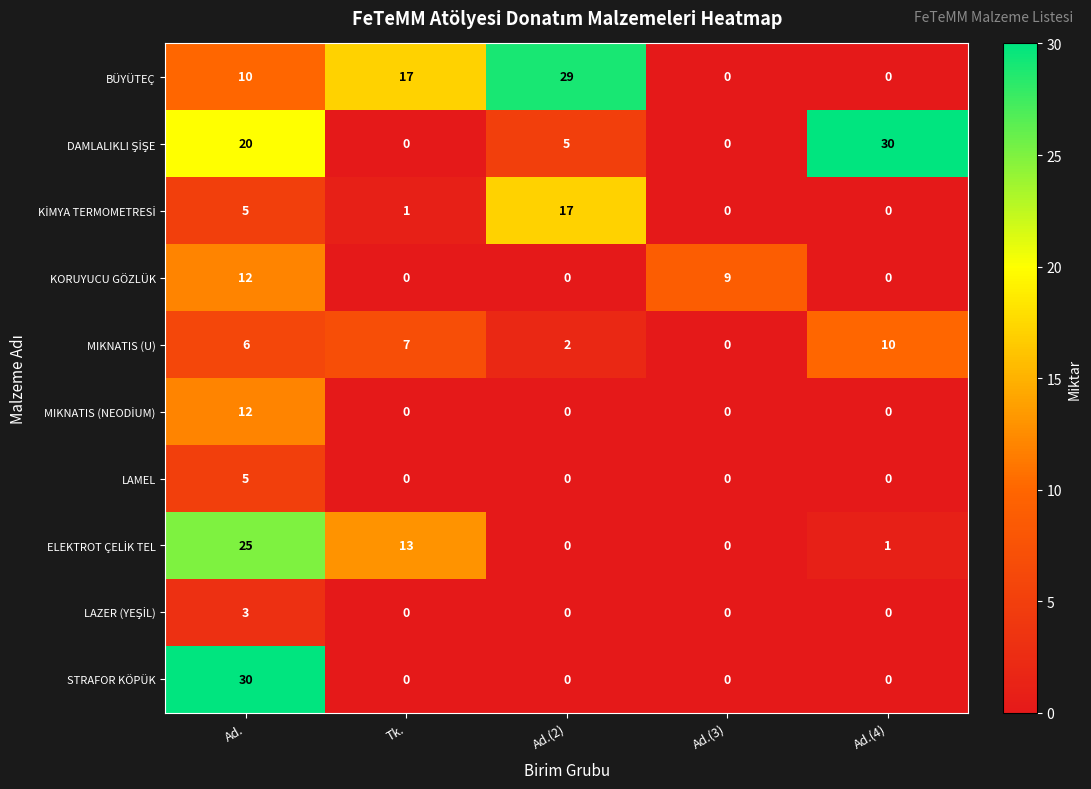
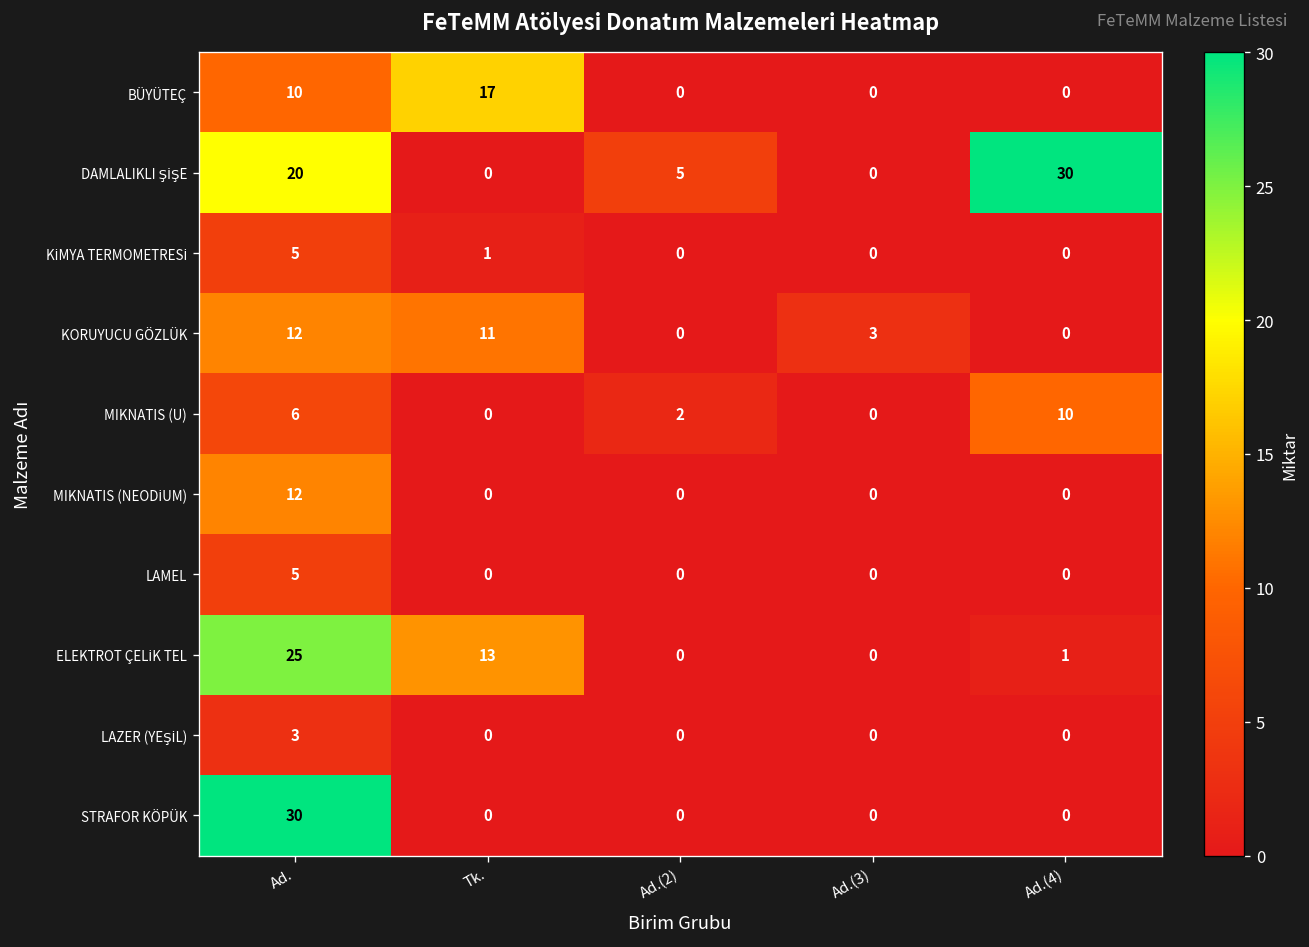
  {
    "BÜYÜTEÇ": {
      "Ad.": 10,
      "Tk.": 17,
-     "Ad.(2)": 29,
+     "Ad.(2)": 0,
      "Ad.(3)": 0,
      "Ad.(4)": 0
    },
    "DAMLALIKLI ŞİŞE": {
      "Ad.": 20,
      "Tk.": 0,
      "Ad.(2)": 5,
      "Ad.(3)": 0,
      "Ad.(4)": 30
    },
    "KİMYA TERMOMETRESİ": {
      "Ad.": 5,
      "Tk.": 1,
-     "Ad.(2)": 17,
+     "Ad.(2)": 0,
      "Ad.(3)": 0,
      "Ad.(4)": 0
    },
    "KORUYUCU GÖZLÜK": {
      "Ad.": 12,
-     "Tk.": 0,
+     "Tk.": 11,
      "Ad.(2)": 0,
-     "Ad.(3)": 9,
+     "Ad.(3)": 3,
      "Ad.(4)": 0
    },
    "MIKNATIS (U)": {
      "Ad.": 6,
-     "Tk.": 7,
+     "Tk.": 0,
      "Ad.(2)": 2,
      "Ad.(3)": 0,
      "Ad.(4)": 10
    },
    "MIKNATIS (NEODİUM)": {
      "Ad.": 12,
      "Tk.": 0,
      "Ad.(2)": 0,
      "Ad.(3)": 0,
      "Ad.(4)": 0
    },
    "LAMEL": {
      "Ad.": 5,
      "Tk.": 0,
      "Ad.(2)": 0,
      "Ad.(3)": 0,
      "Ad.(4)": 0
    },
    "ELEKTROT ÇELİK TEL": {
      "Ad.": 25,
      "Tk.": 13,
      "Ad.(2)": 0,
      "Ad.(3)": 0,
      "Ad.(4)": 1
    },
    "LAZER (YEŞİL)": {
      "Ad.": 3,
      "Tk.": 0,
      "Ad.(2)": 0,
      "Ad.(3)": 0,
      "Ad.(4)": 0
    },
    "STRAFOR KÖPÜK": {
      "Ad.": 30,
      "Tk.": 0,
      "Ad.(2)": 0,
      "Ad.(3)": 0,
      "Ad.(4)": 0
    }
  }
